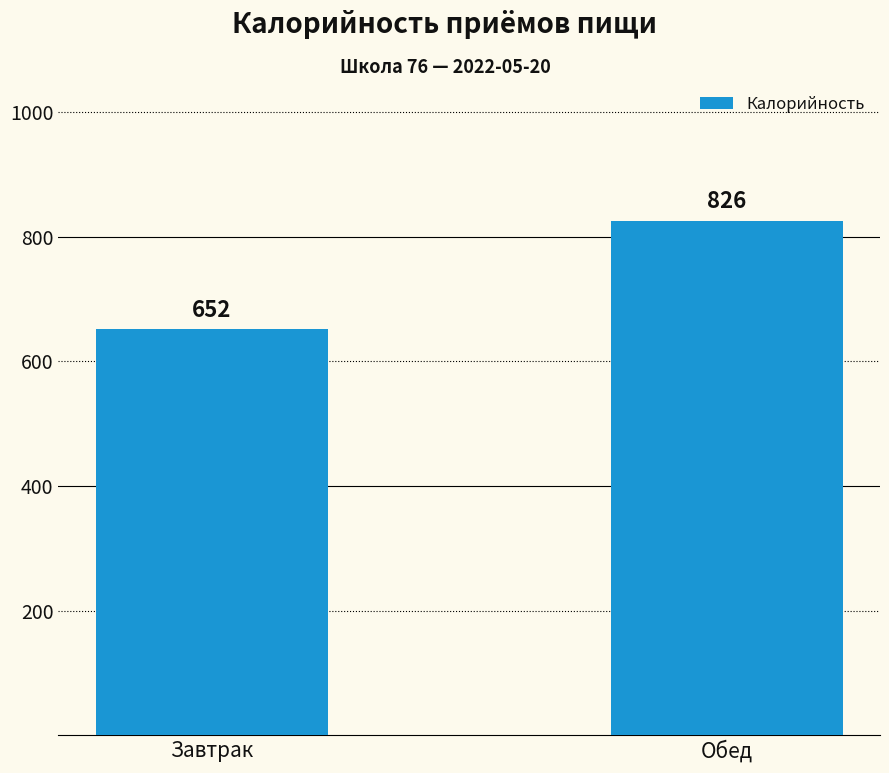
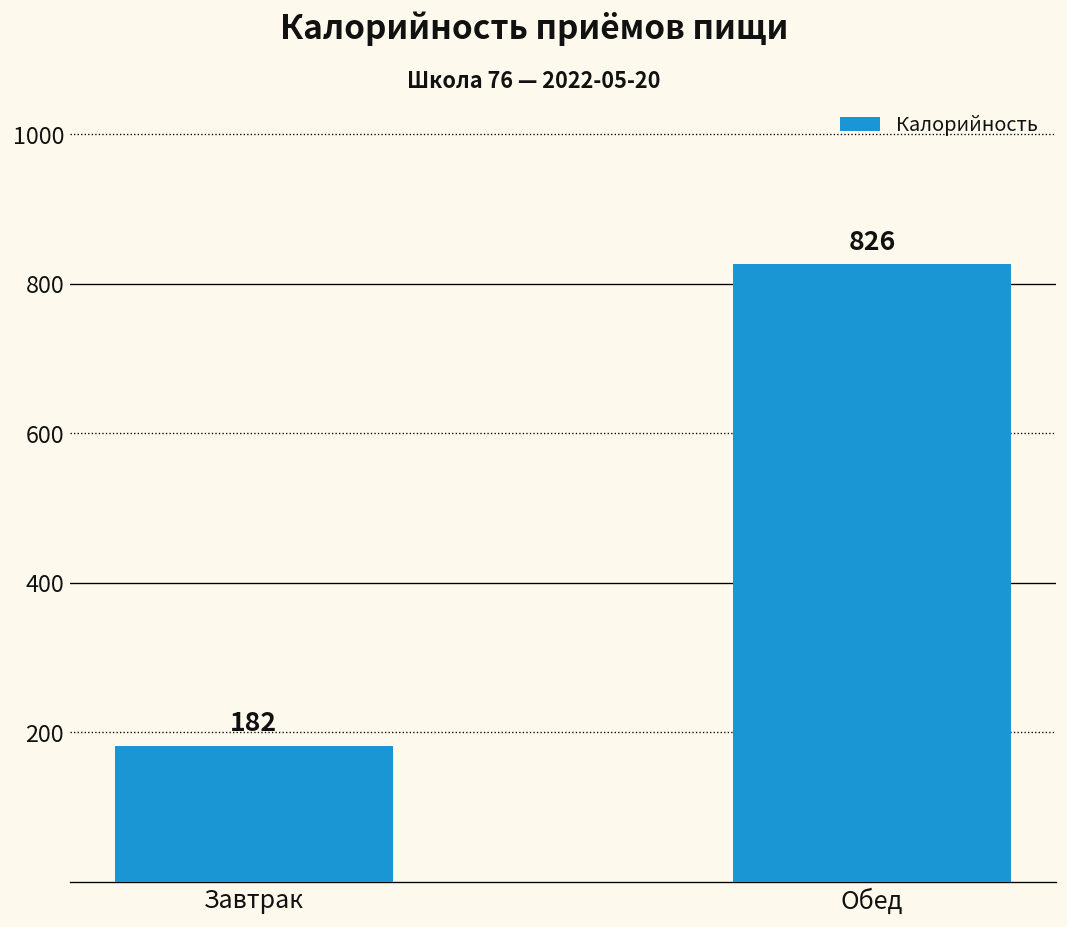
  {
-   "Завтрак": 652,
+   "Завтрак": 182,
    "Обед": 826
  }
